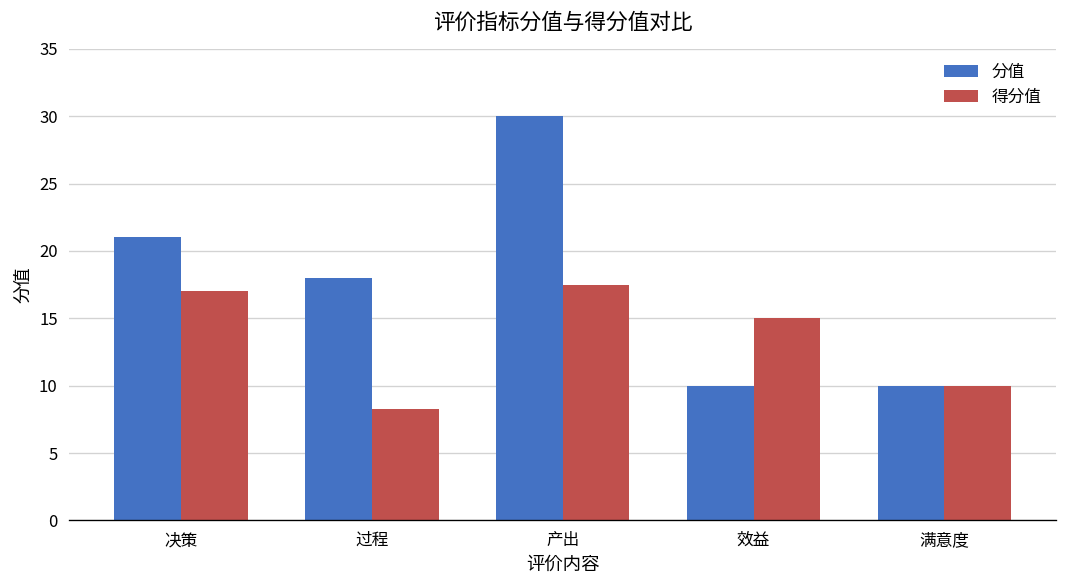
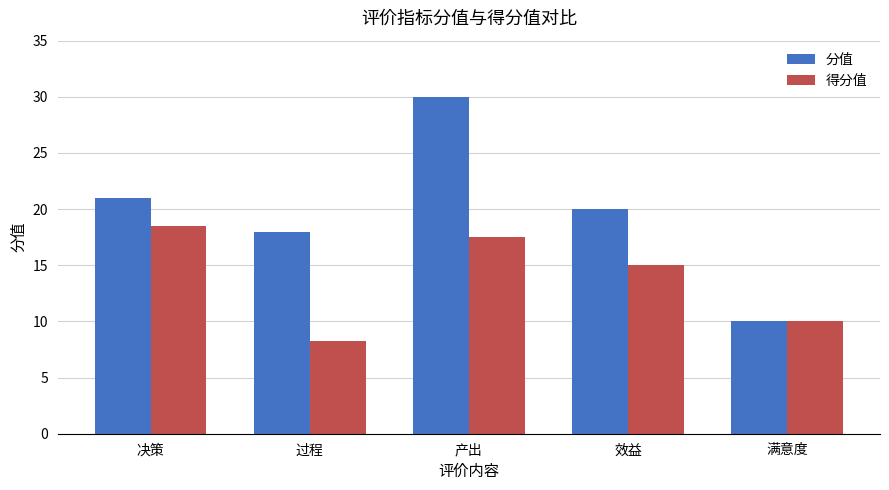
  {
    "分值": {
      "决策": 21,
      "过程": 18,
      "产出": 30,
-     "效益": 10,
+     "效益": 20,
      "满意度": 10
    },
    "得分值": {
-     "决策": 17.0,
+     "决策": 18.5,
      "过程": 8.2,
      "产出": 17.5,
      "效益": 15.0,
      "满意度": 10.0
    }
  }
